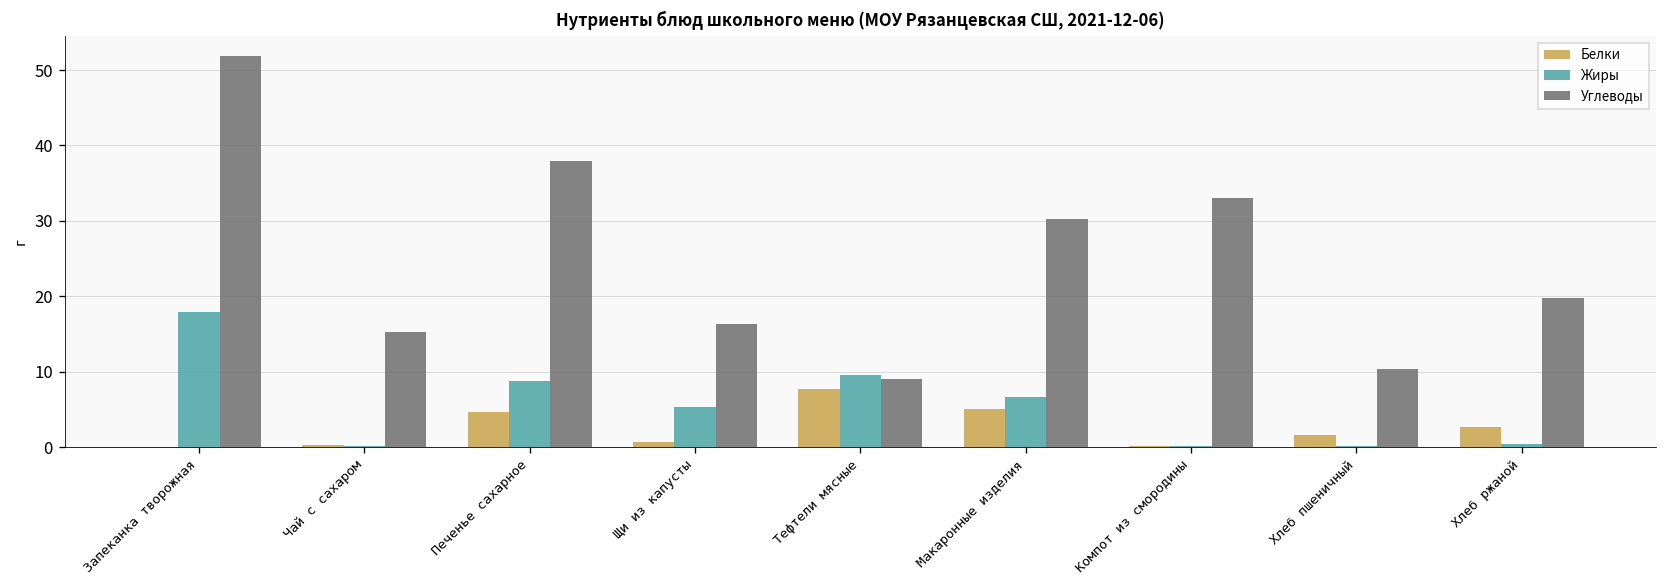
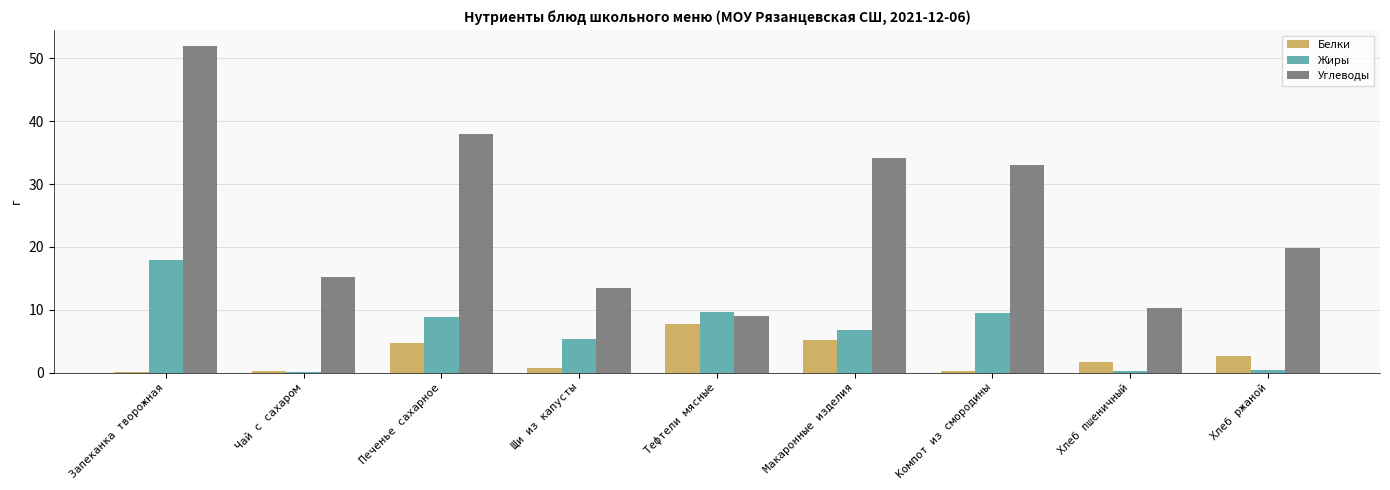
  {
    "Белки": {
      "Печенье сахарное": 5,
      "Щи из капусты": 1,
      "Тефтели мясные": 8,
      "Макаронные изделия": 5,
      "Хлеб пшеничный": 2,
      "Хлеб ржаной": 3
    },
    "Жиры": {
      "Запеканка творожная": 18,
      "Печенье сахарное": 9,
      "Щи из капусты": 5,
      "Тефтели мясные": 10,
      "Макаронные изделия": 7,
-     "Компот из смородины": 0,
+     "Компот из смородины": 10,
      "Хлеб ржаной": 0
    },
    "Углеводы": {
      "Запеканка творожная": 52,
      "Чай с сахаром": 15,
      "Печенье сахарное": 38,
-     "Щи из капусты": 16,
+     "Щи из капусты": 13,
      "Тефтели мясные": 9,
-     "Макаронные изделия": 30,
+     "Макаронные изделия": 34,
      "Компот из смородины": 33,
      "Хлеб пшеничный": 10,
      "Хлеб ржаной": 20
    }
  }
